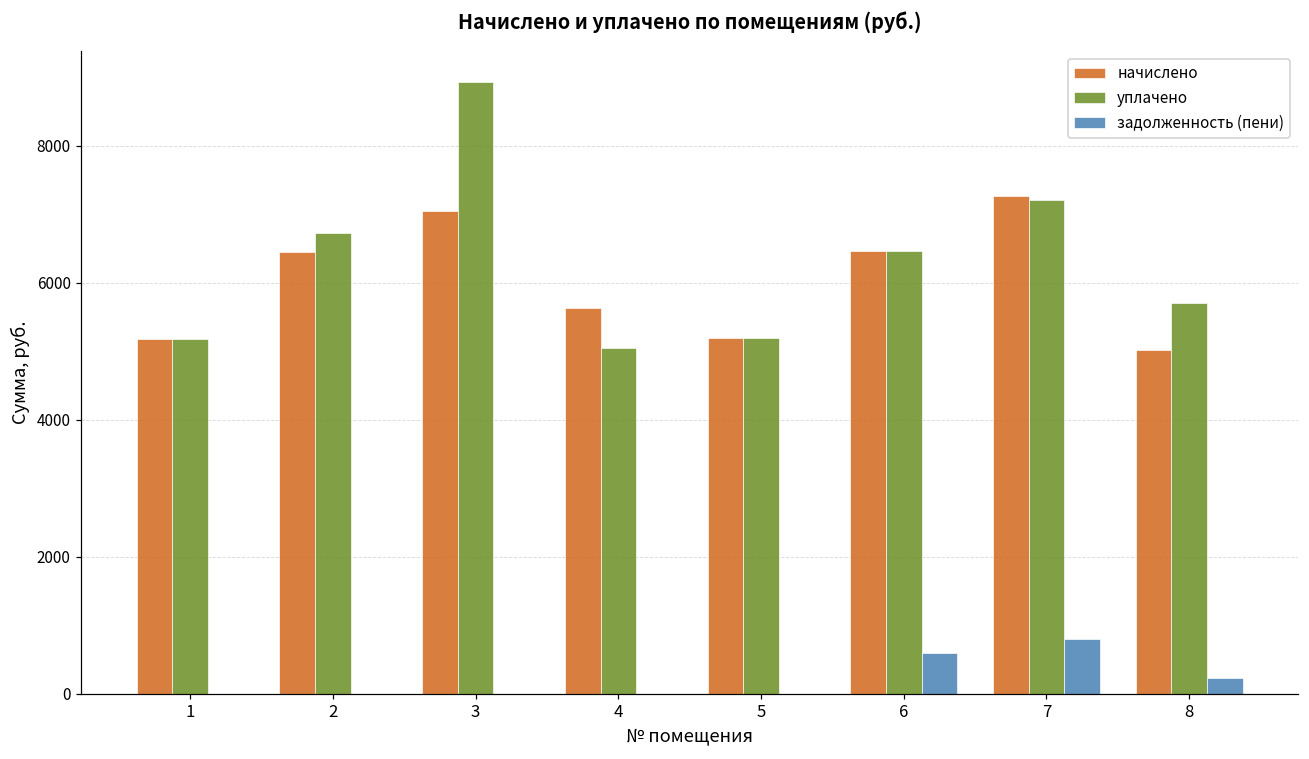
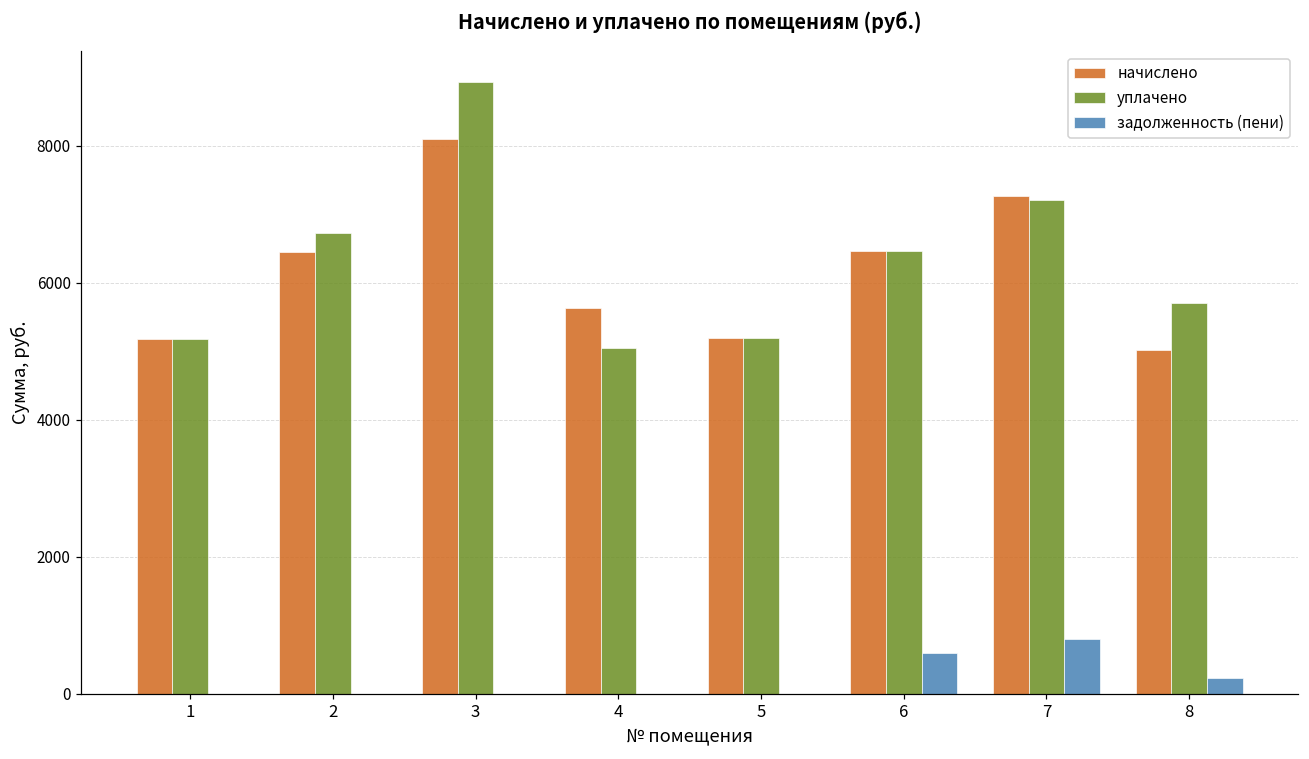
  {
    "начислено": {
      "1": 5200,
      "2": 6500,
-     "3": 7000,
+     "3": 8100,
      "4": 5600,
      "5": 5200,
      "6": 6500,
      "7": 7300,
      "8": 5000
    },
    "уплачено": {
      "1": 5200,
      "2": 6700,
      "3": 8900,
      "4": 5000,
      "5": 5200,
      "6": 6500,
      "7": 7200,
      "8": 5700
    },
    "задолженность (пени)": {
      "1": 0,
      "2": 0,
      "3": 0,
      "4": 0,
      "5": 0,
      "6": 600,
      "7": 800,
      "8": 200
    }
  }
